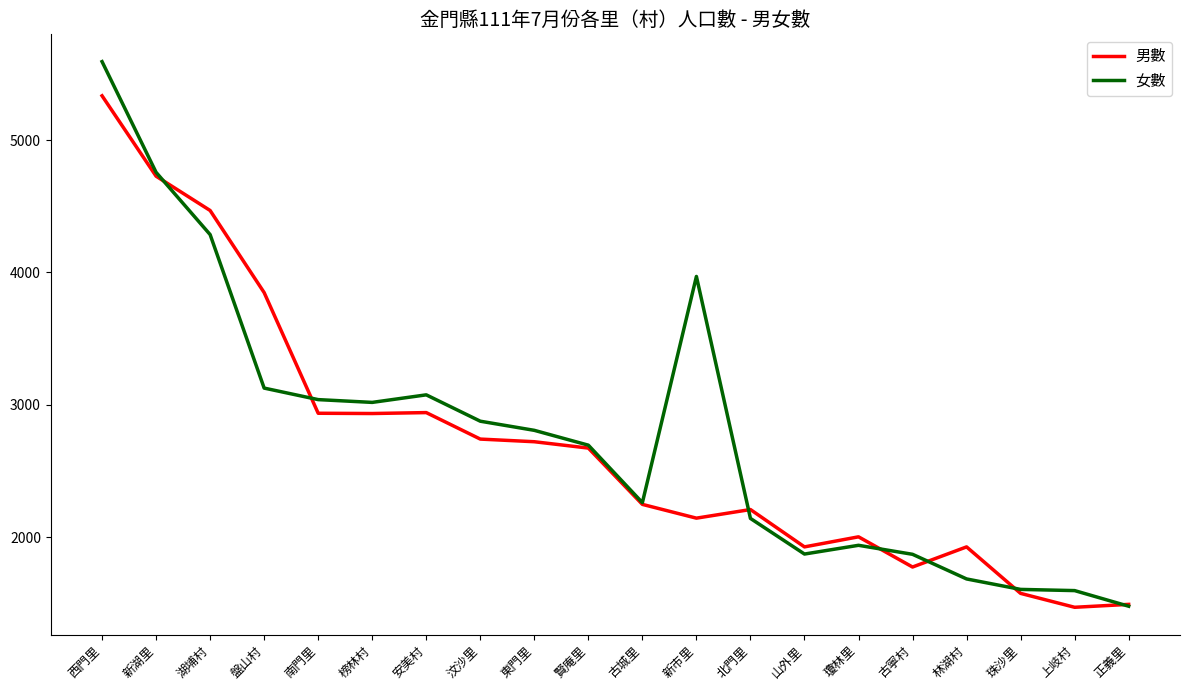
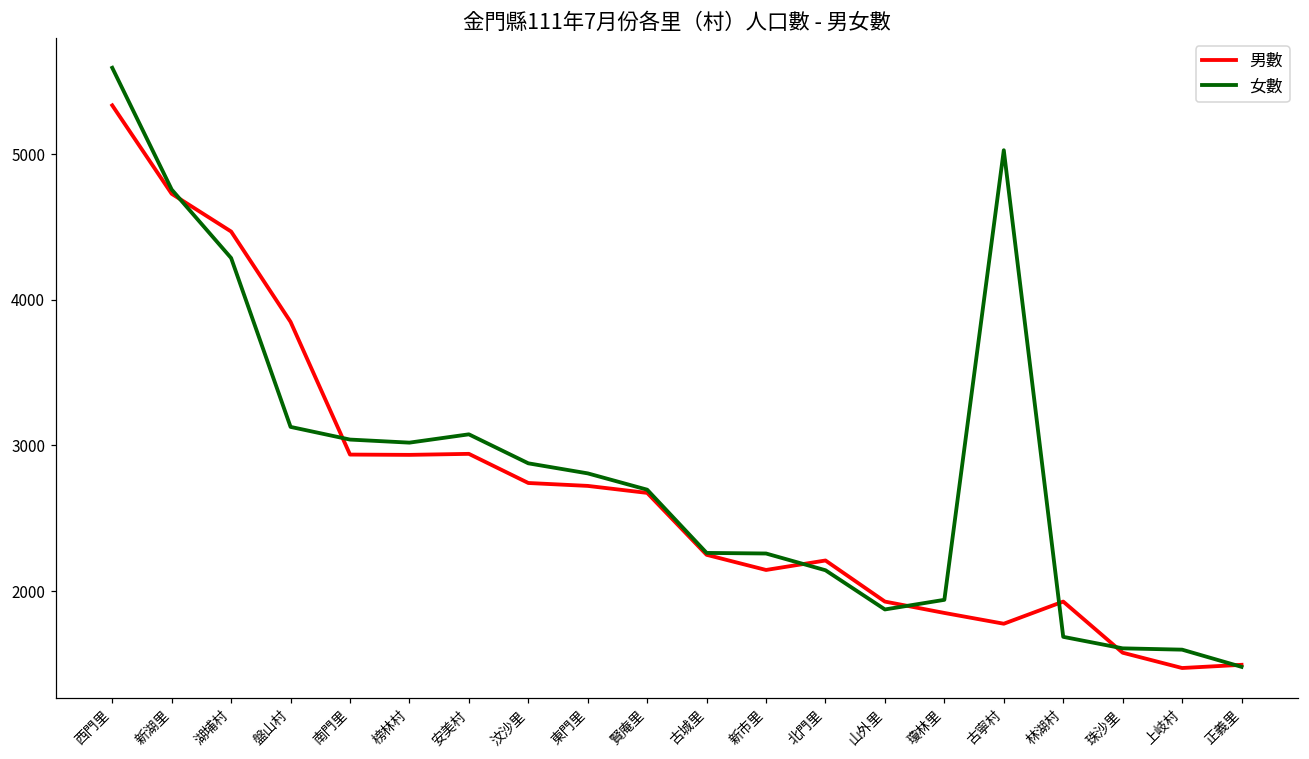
  {
    "男數": {
      "西門里": 5330,
      "新湖里": 4730,
      "湖埔村": 4470,
      "盤山村": 3850,
      "南門里": 2940,
      "榜林村": 2940,
      "安美村": 2940,
      "汶沙里": 2740,
      "東門里": 2720,
      "賢庵里": 2670,
      "新市里": 2150,
      "北門里": 2210,
      "山外里": 1930,
-     "瓊林里": 2000,
+     "瓊林里": 1850,
      "古寧村": 1780,
      "林湖村": 1930,
      "珠沙里": 1580,
      "上岐村": 1470
    },
    "女數": {
      "西門里": 5590,
      "新湖里": 4760,
      "湖埔村": 4290,
      "盤山村": 3130,
      "南門里": 3040,
      "榜林村": 3020,
      "安美村": 3080,
      "汶沙里": 2880,
      "東門里": 2810,
      "賢庵里": 2700,
-     "新市里": 3970,
+     "新市里": 2260,
      "北門里": 2140,
      "山外里": 1870,
      "瓊林里": 1940,
-     "古寧村": 1870,
+     "古寧村": 5030,
      "林湖村": 1690,
      "珠沙里": 1610,
      "上岐村": 1600
    }
  }
